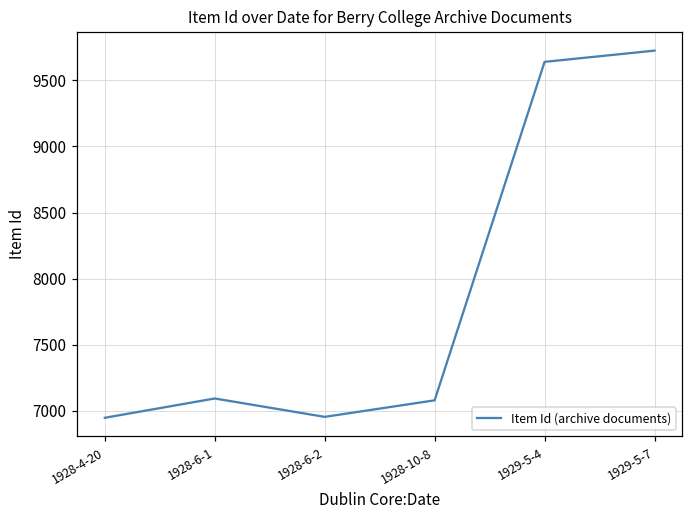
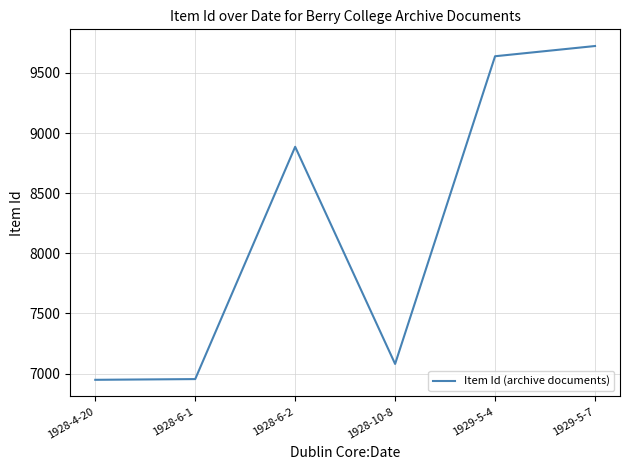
  {
    "1928-4-20": 6950,
-   "1928-6-1": 7090,
-   "1928-6-2": 6960,
+   "1928-6-1": 6950,
+   "1928-6-2": 8890,
    "1928-10-8": 7080,
    "1929-5-4": 9640,
    "1929-5-7": 9720
  }
